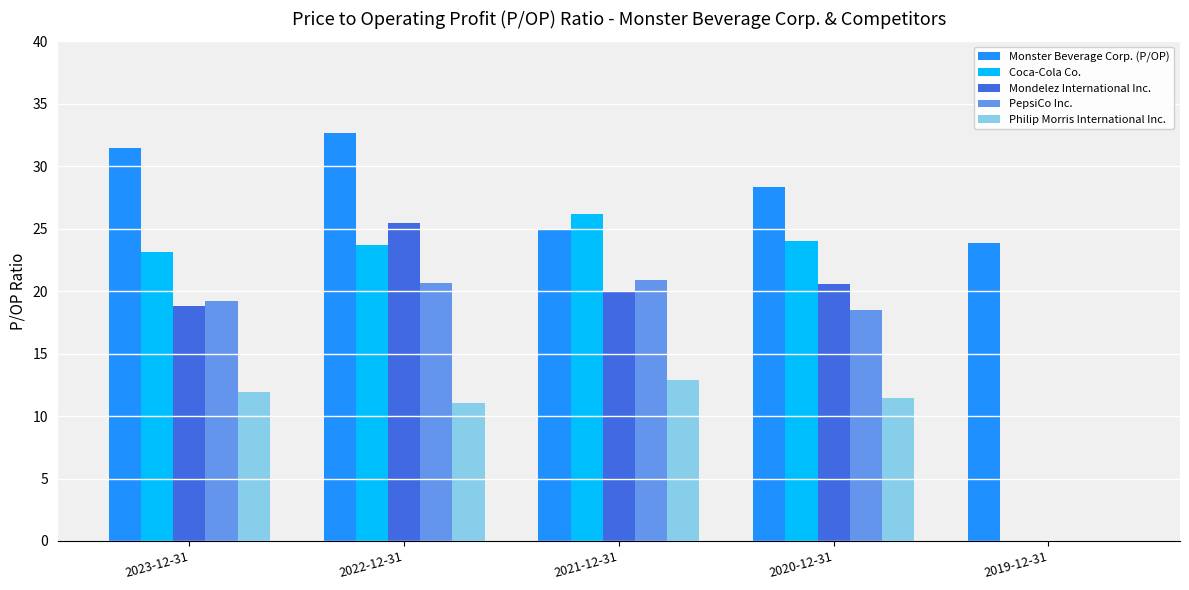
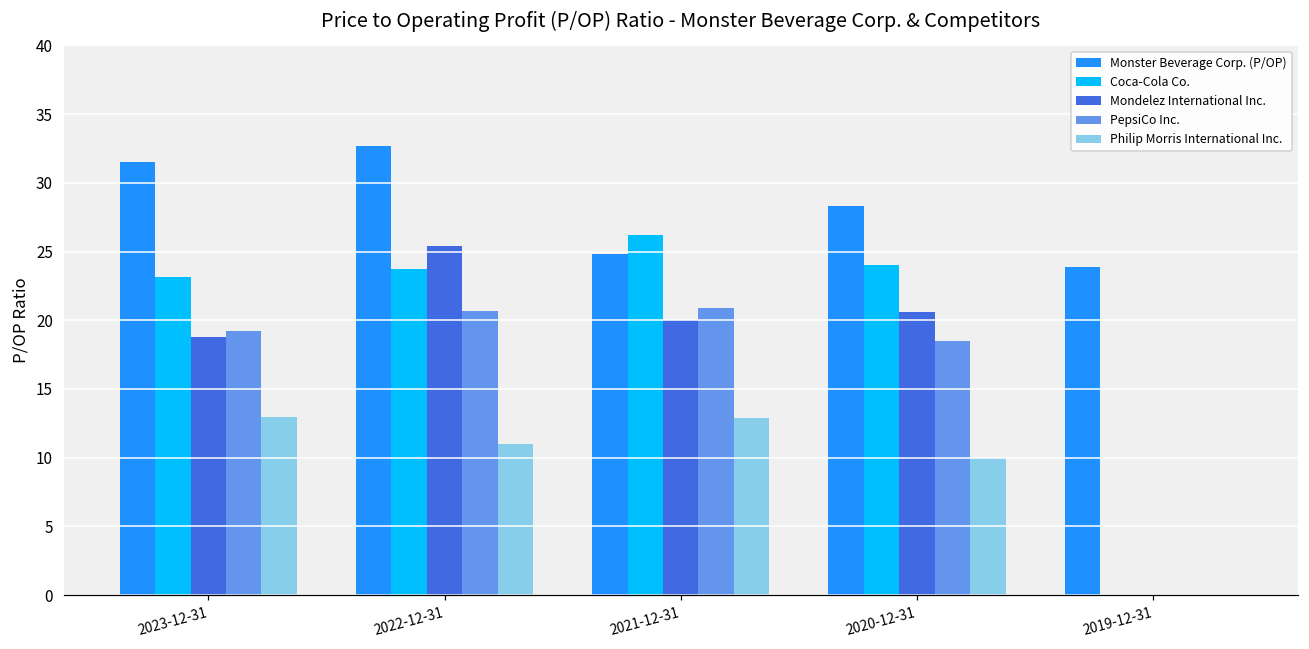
  {
    "Philip Morris International Inc.": {
-     "2023-12-31": 12.0,
+     "2023-12-31": 13.0,
      "2022-12-31": 11.0,
      "2021-12-31": 12.9,
-     "2020-12-31": 11.4,
+     "2020-12-31": 10.0,
      "2019-12-31": 0.0
    }
  }
